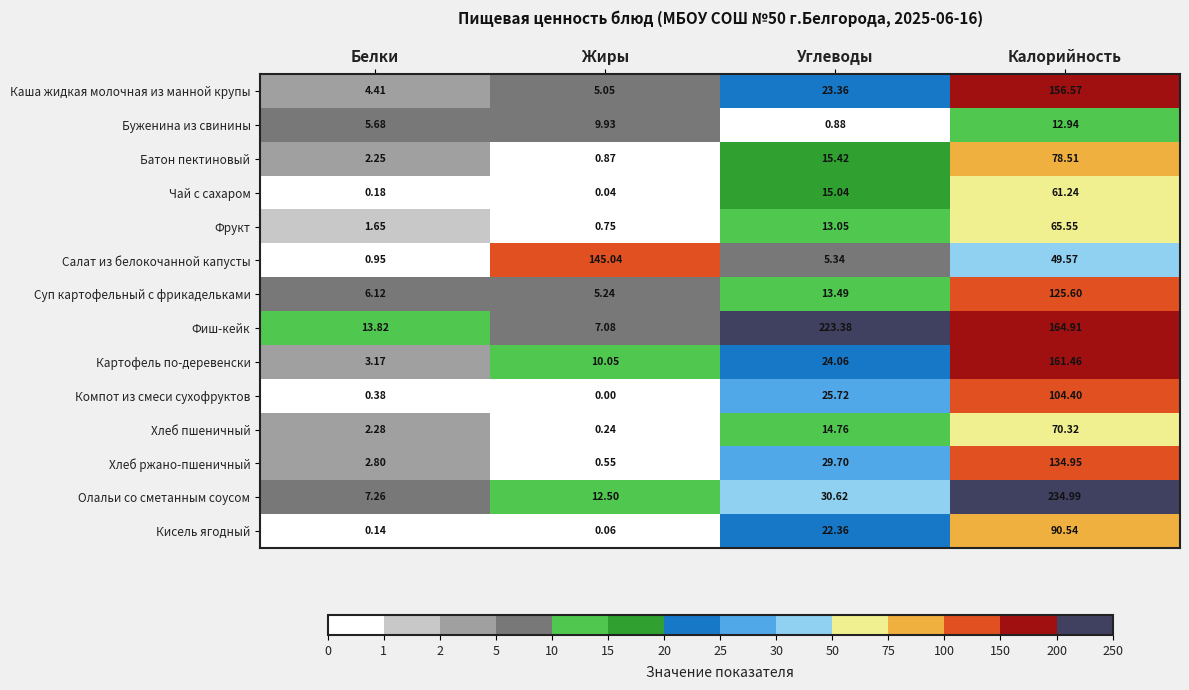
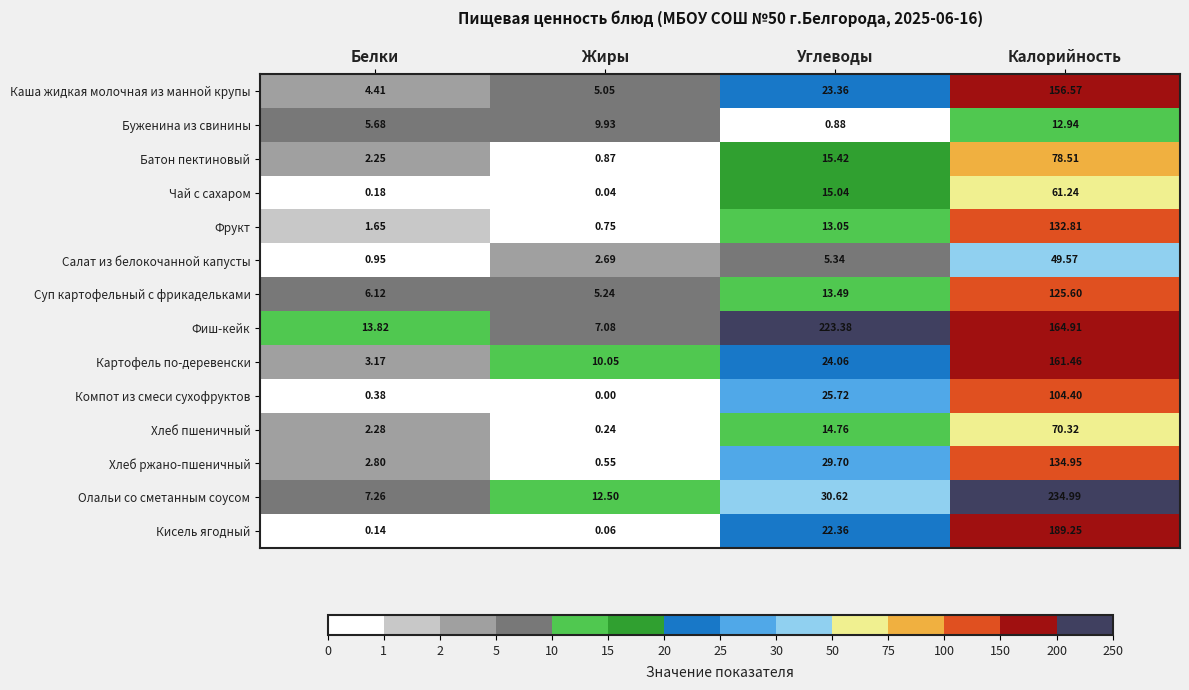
  {
    "Каша жидкая молочная из манной крупы": {
      "Белки": 4.41,
      "Жиры": 5.05,
      "Углеводы": 23.36,
      "Калорийность": 156.57
    },
    "Буженина из свинины": {
      "Белки": 5.68,
      "Жиры": 9.93,
      "Углеводы": 0.88,
      "Калорийность": 12.94
    },
    "Батон пектиновый": {
      "Белки": 2.25,
      "Жиры": 0.87,
      "Углеводы": 15.42,
      "Калорийность": 78.51
    },
    "Чай с сахаром": {
      "Белки": 0.18,
      "Жиры": 0.04,
      "Углеводы": 15.04,
      "Калорийность": 61.24
    },
    "Фрукт": {
      "Белки": 1.65,
      "Жиры": 0.75,
      "Углеводы": 13.05,
-     "Калорийность": 65.55
+     "Калорийность": 132.81
    },
    "Салат из белокочанной капусты": {
      "Белки": 0.95,
-     "Жиры": 145.04,
+     "Жиры": 2.69,
      "Углеводы": 5.34,
      "Калорийность": 49.57
    },
    "Суп картофельный с фрикадельками": {
      "Белки": 6.12,
      "Жиры": 5.24,
      "Углеводы": 13.49,
      "Калорийность": 125.60
    },
    "Фиш-кейк": {
      "Белки": 13.82,
      "Жиры": 7.08,
      "Углеводы": 223.38,
      "Калорийность": 164.91
    },
    "Картофель по-деревенски": {
      "Белки": 3.17,
      "Жиры": 10.05,
      "Углеводы": 24.06,
      "Калорийность": 161.46
    },
    "Компот из смеси сухофруктов": {
      "Белки": 0.38,
      "Жиры": 0.00,
      "Углеводы": 25.72,
      "Калорийность": 104.40
    },
    "Хлеб пшеничный": {
      "Белки": 2.28,
      "Жиры": 0.24,
      "Углеводы": 14.76,
      "Калорийность": 70.32
    },
    "Хлеб ржано-пшеничный": {
      "Белки": 2.80,
      "Жиры": 0.55,
      "Углеводы": 29.70,
      "Калорийность": 134.95
    },
    "Олальи со сметанным соусом": {
      "Белки": 7.26,
      "Жиры": 12.50,
      "Углеводы": 30.62,
      "Калорийность": 234.99
    },
    "Кисель ягодный": {
      "Белки": 0.14,
      "Жиры": 0.06,
      "Углеводы": 22.36,
-     "Калорийность": 90.54
+     "Калорийность": 189.25
    }
  }
